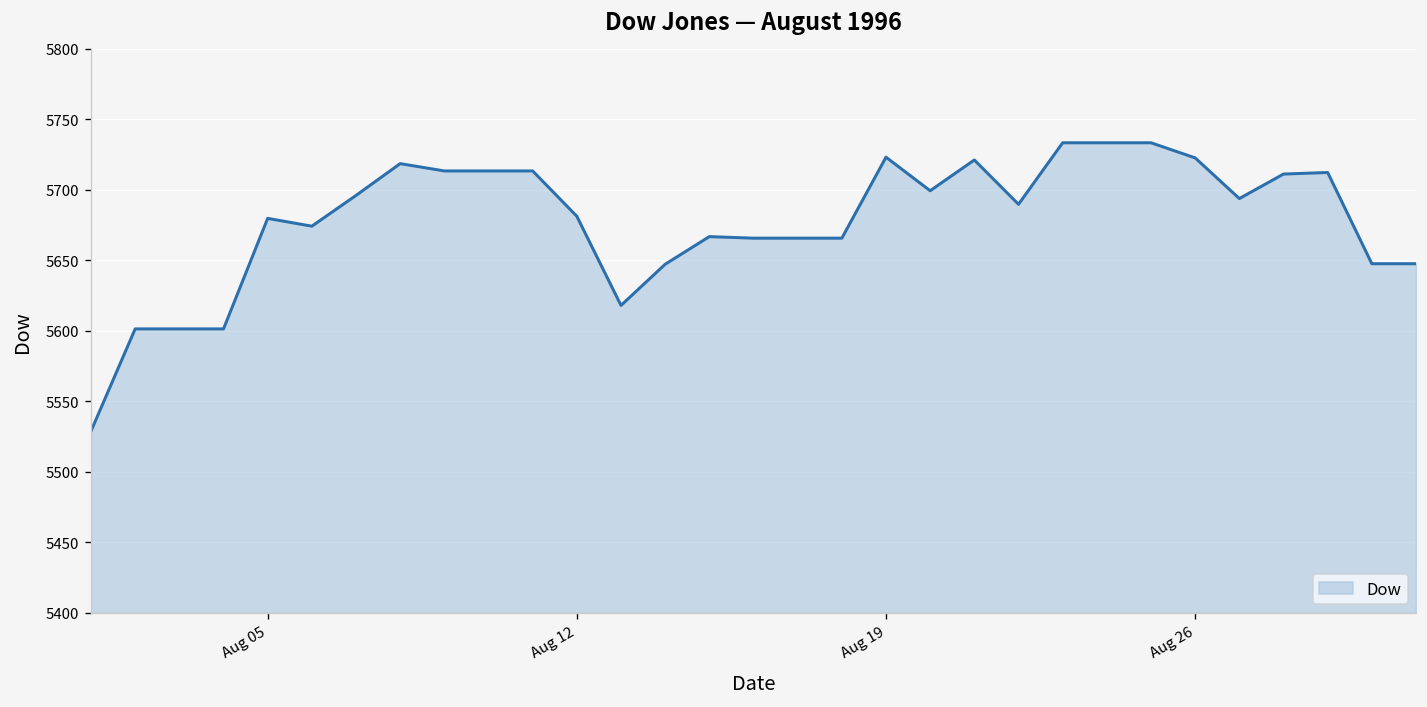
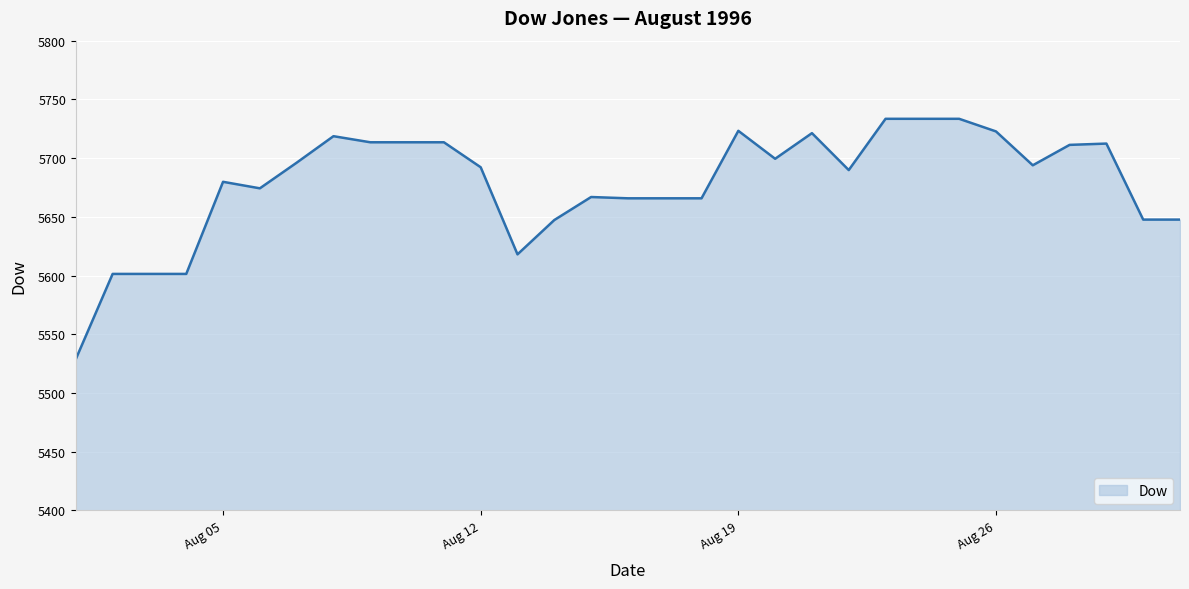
  {
    "Aug 05": 5680,
-   "Aug 12": 5681,
+   "Aug 12": 5692,
    "Aug 19": 5723,
    "Aug 26": 5723
  }
